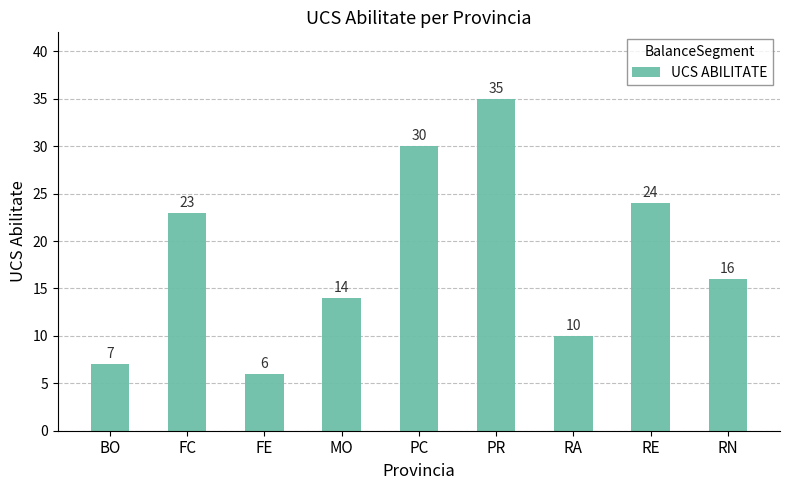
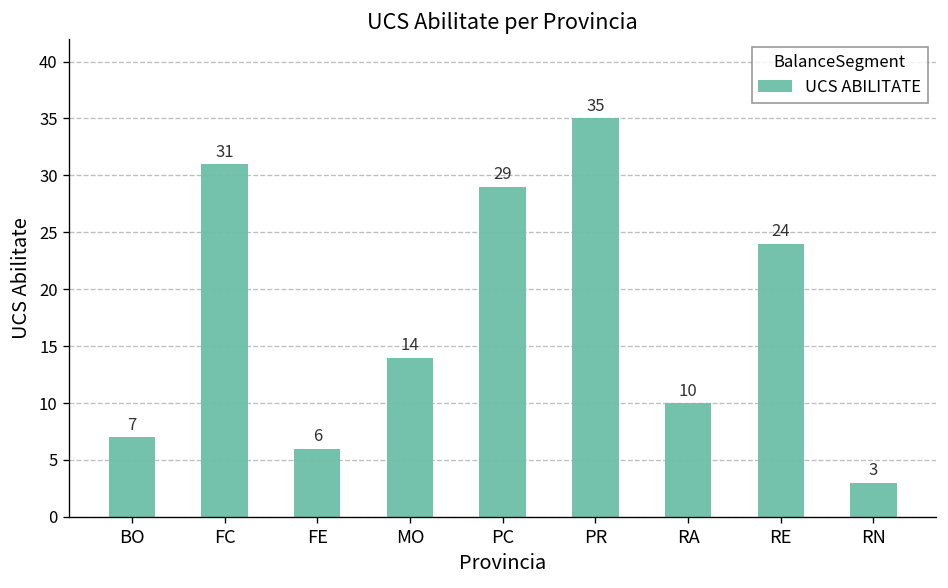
  {
    "BO": 7,
-   "FC": 23,
+   "FC": 31,
    "FE": 6,
    "MO": 14,
-   "PC": 30,
+   "PC": 29,
    "PR": 35,
    "RA": 10,
    "RE": 24,
-   "RN": 16
+   "RN": 3
  }
